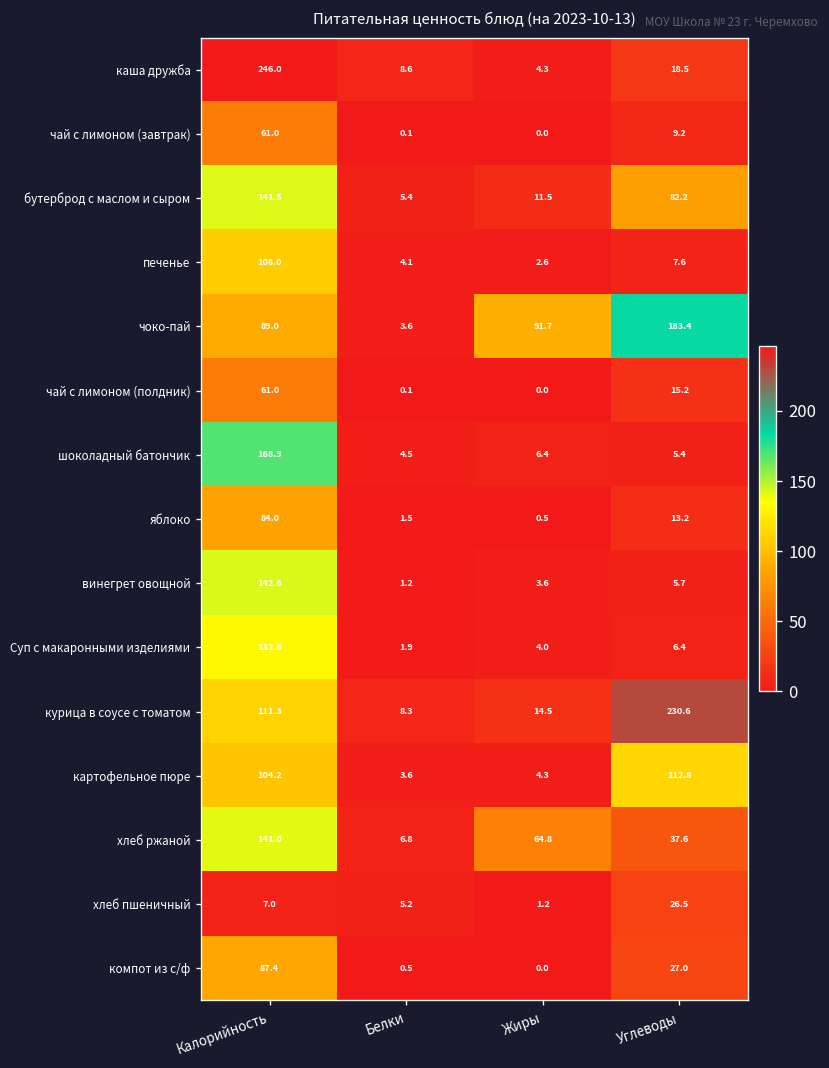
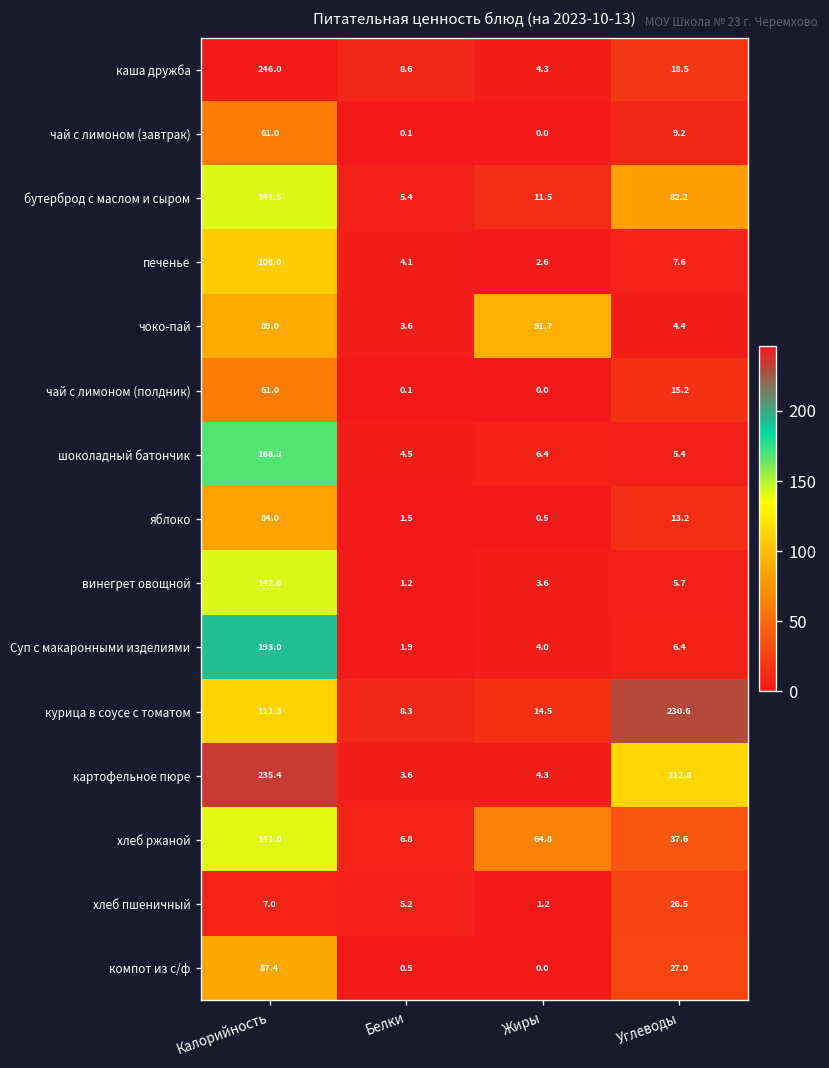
  {
    "каша дружба": {
      "Калорийность": 246.0,
      "Белки": 8.6,
      "Жиры": 4.3,
      "Углеводы": 18.5
    },
    "чай с лимоном (завтрак)": {
      "Калорийность": 61.0,
      "Белки": 0.1,
      "Жиры": 0.0,
      "Углеводы": 9.2
    },
    "бутерброд с маслом и сыром": {
      "Калорийность": 141.5,
      "Белки": 5.4,
      "Жиры": 11.5,
      "Углеводы": 82.2
    },
    "печенье": {
      "Калорийность": 108.0,
      "Белки": 4.1,
      "Жиры": 2.6,
      "Углеводы": 7.6
    },
    "чоко-пай": {
      "Калорийность": 89.0,
      "Белки": 3.6,
      "Жиры": 91.7,
-     "Углеводы": 183.4
+     "Углеводы": 4.4
    },
    "чай с лимоном (полдник)": {
      "Калорийность": 61.0,
      "Белки": 0.1,
      "Жиры": 0.0,
      "Углеводы": 15.2
    },
    "шоколадный батончик": {
      "Калорийность": 168.3,
      "Белки": 4.5,
      "Жиры": 6.4,
      "Углеводы": 5.4
    },
    "яблоко": {
      "Калорийность": 84.0,
      "Белки": 1.5,
      "Жиры": 0.5,
      "Углеводы": 13.2
    },
    "винегрет овощной": {
      "Калорийность": 142.6,
      "Белки": 1.2,
      "Жиры": 3.6,
      "Углеводы": 5.7
    },
    "Суп с макаронными изделиями": {
-     "Калорийность": 132.6,
+     "Калорийность": 193.0,
      "Белки": 1.9,
      "Жиры": 4.0,
      "Углеводы": 6.4
    },
    "курица в соусе с томатом": {
      "Калорийность": 111.3,
      "Белки": 8.3,
      "Жиры": 14.5,
      "Углеводы": 230.6
    },
    "картофельное пюре": {
-     "Калорийность": 104.2,
+     "Калорийность": 235.4,
      "Белки": 3.6,
      "Жиры": 4.3,
      "Углеводы": 112.8
    },
    "хлеб ржаной": {
      "Калорийность": 141.0,
      "Белки": 6.8,
      "Жиры": 64.8,
      "Углеводы": 37.6
    },
    "хлеб пшеничный": {
      "Калорийность": 7.0,
      "Белки": 5.2,
      "Жиры": 1.2,
      "Углеводы": 26.5
    },
    "компот из с/ф": {
      "Калорийность": 87.4,
      "Белки": 0.5,
      "Жиры": 0.0,
      "Углеводы": 27.0
    }
  }
